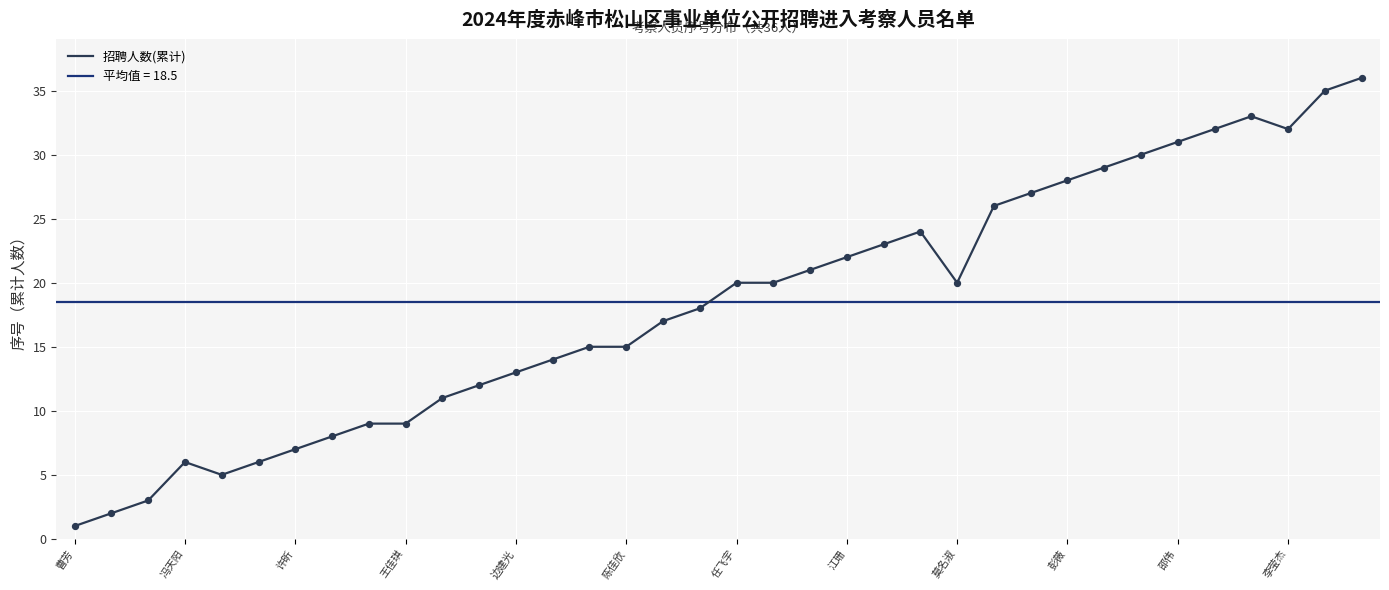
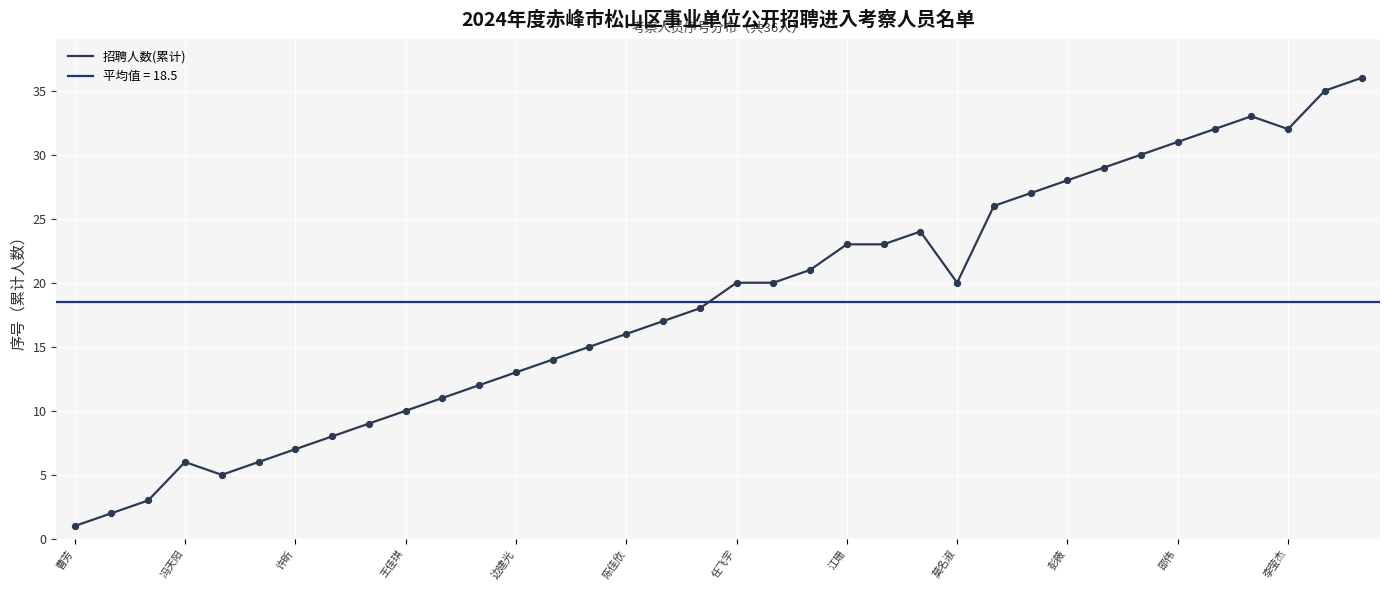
  {
    "曹芳": 1,
    "冯天阳": 6,
    "许昕": 7,
-   "王佳琪": 9,
+   "王佳琪": 10,
    "边建光": 13,
-   "陈佳欣": 15,
+   "陈佳欣": 16,
    "任飞宇": 20,
-   "江珊": 22,
+   "江珊": 23,
    "莫名淑": 20,
    "彭薇": 28,
    "邵伟": 31,
    "李莹杰": 32
  }
